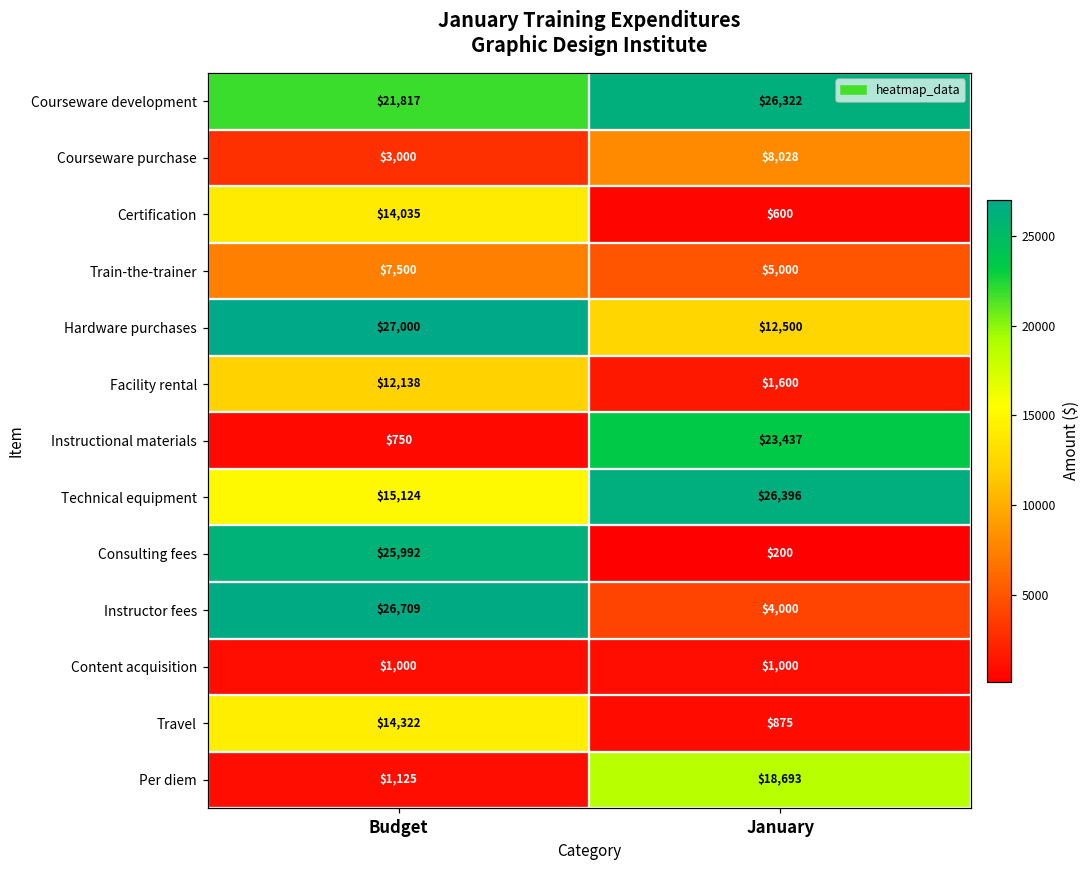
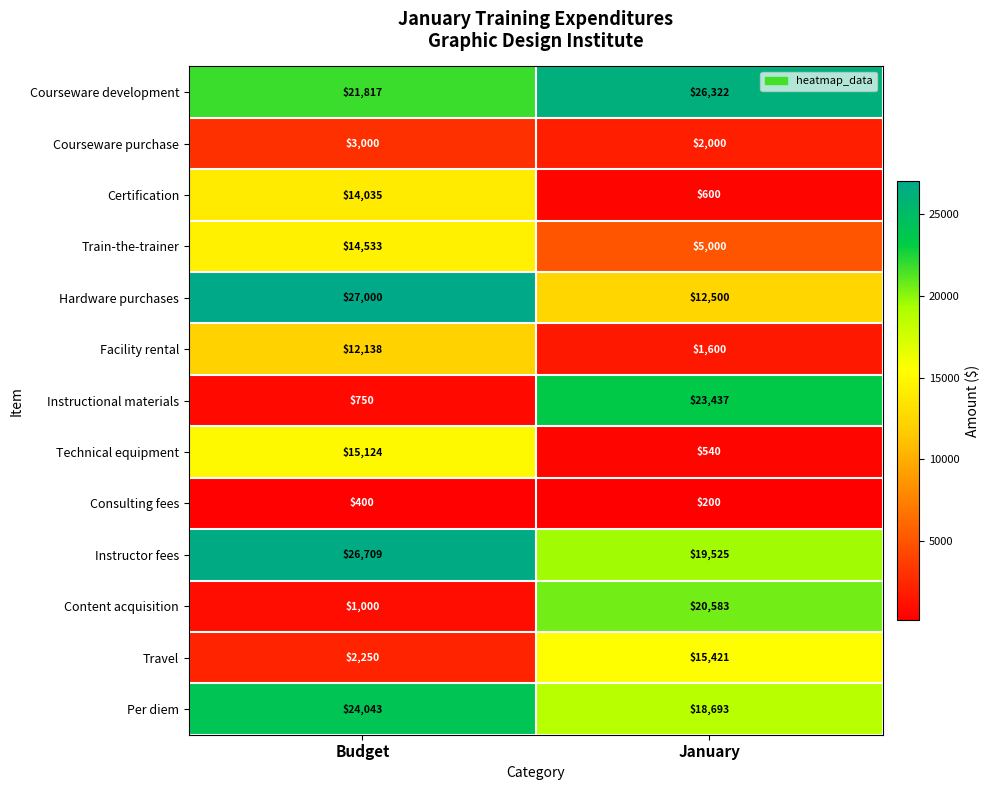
  {
    "Courseware development": {
      "Budget": "$21,817",
      "January": "$26,322"
    },
    "Courseware purchase": {
      "Budget": "$3,000",
-     "January": "$8,028"
+     "January": "$2,000"
    },
    "Certification": {
      "Budget": "$14,035",
      "January": "$600"
    },
    "Train-the-trainer": {
-     "Budget": "$7,500",
+     "Budget": "$14,533",
      "January": "$5,000"
    },
    "Hardware purchases": {
      "Budget": "$27,000",
      "January": "$12,500"
    },
    "Facility rental": {
      "Budget": "$12,138",
      "January": "$1,600"
    },
    "Instructional materials": {
      "Budget": "$750",
      "January": "$23,437"
    },
    "Technical equipment": {
      "Budget": "$15,124",
-     "January": "$26,396"
+     "January": "$540"
    },
    "Consulting fees": {
-     "Budget": "$25,992",
+     "Budget": "$400",
      "January": "$200"
    },
    "Instructor fees": {
      "Budget": "$26,709",
-     "January": "$4,000"
+     "January": "$19,525"
    },
    "Content acquisition": {
      "Budget": "$1,000",
-     "January": "$1,000"
+     "January": "$20,583"
    },
    "Travel": {
-     "Budget": "$14,322",
-     "January": "$875"
+     "Budget": "$2,250",
+     "January": "$15,421"
    },
    "Per diem": {
-     "Budget": "$1,125",
+     "Budget": "$24,043",
      "January": "$18,693"
    }
  }
